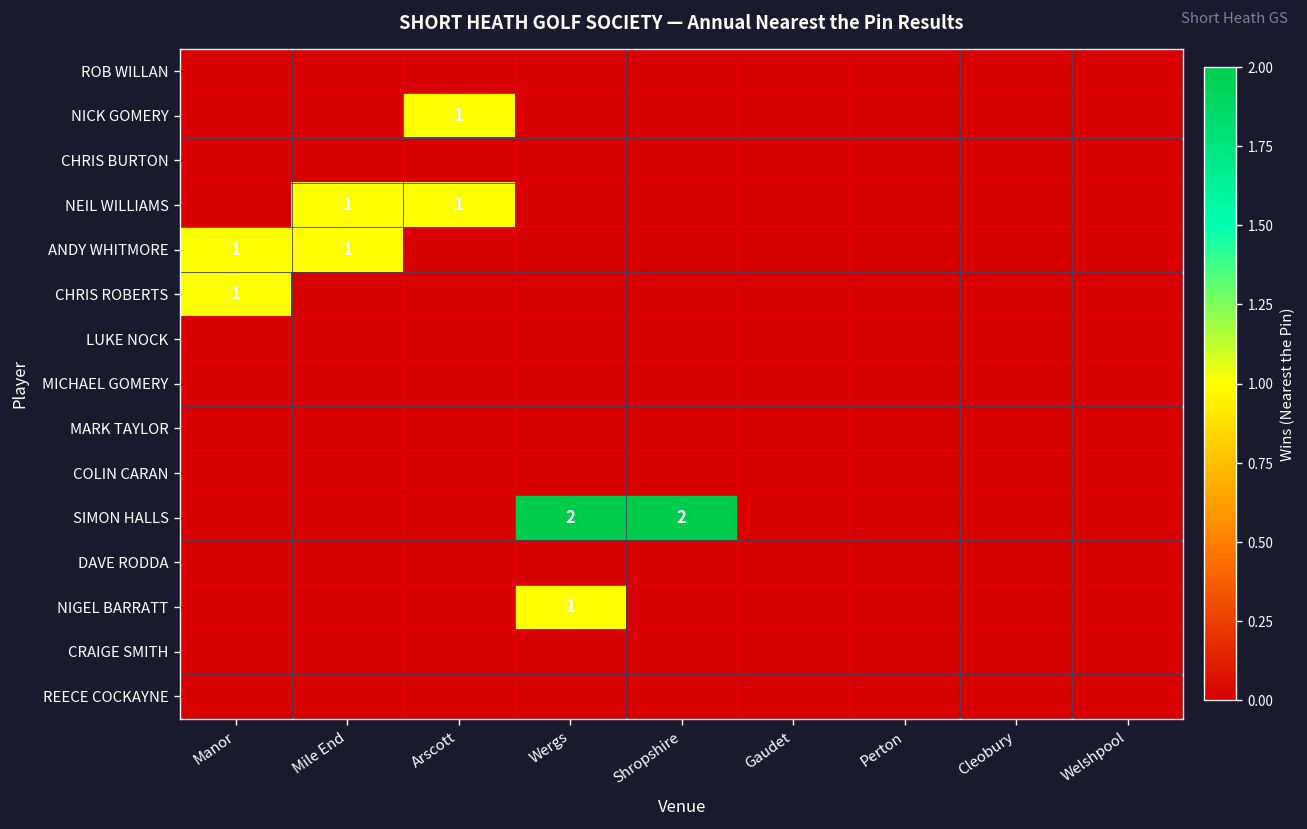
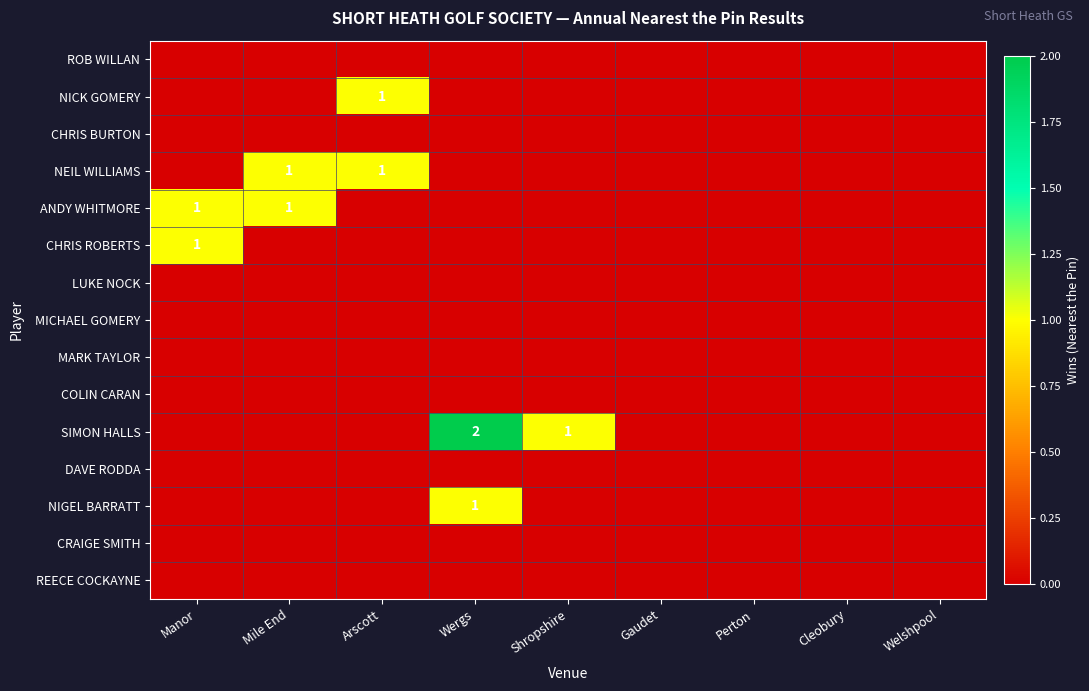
  {
    "NICK GOMERY": {
      "Arscott": 1
    },
    "NEIL WILLIAMS": {
      "Mile End": 1,
      "Arscott": 1
    },
    "ANDY WHITMORE": {
      "Manor": 1,
      "Mile End": 1
    },
    "CHRIS ROBERTS": {
      "Manor": 1
    },
    "SIMON HALLS": {
      "Wergs": 2,
-     "Shropshire": 2
+     "Shropshire": 1
    },
    "NIGEL BARRATT": {
      "Wergs": 1
    }
  }
